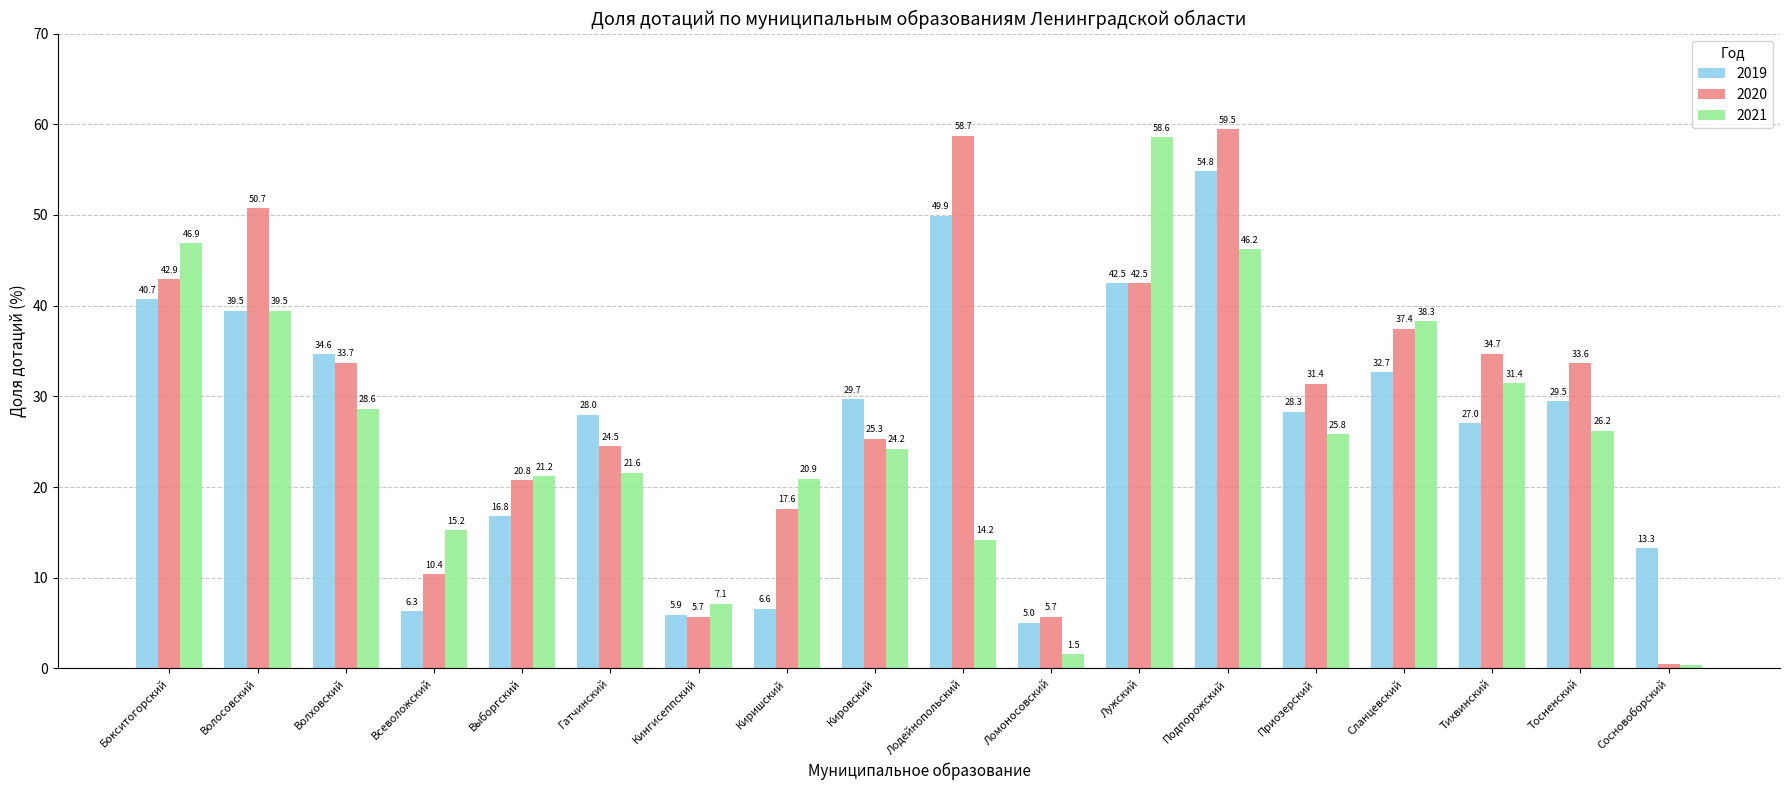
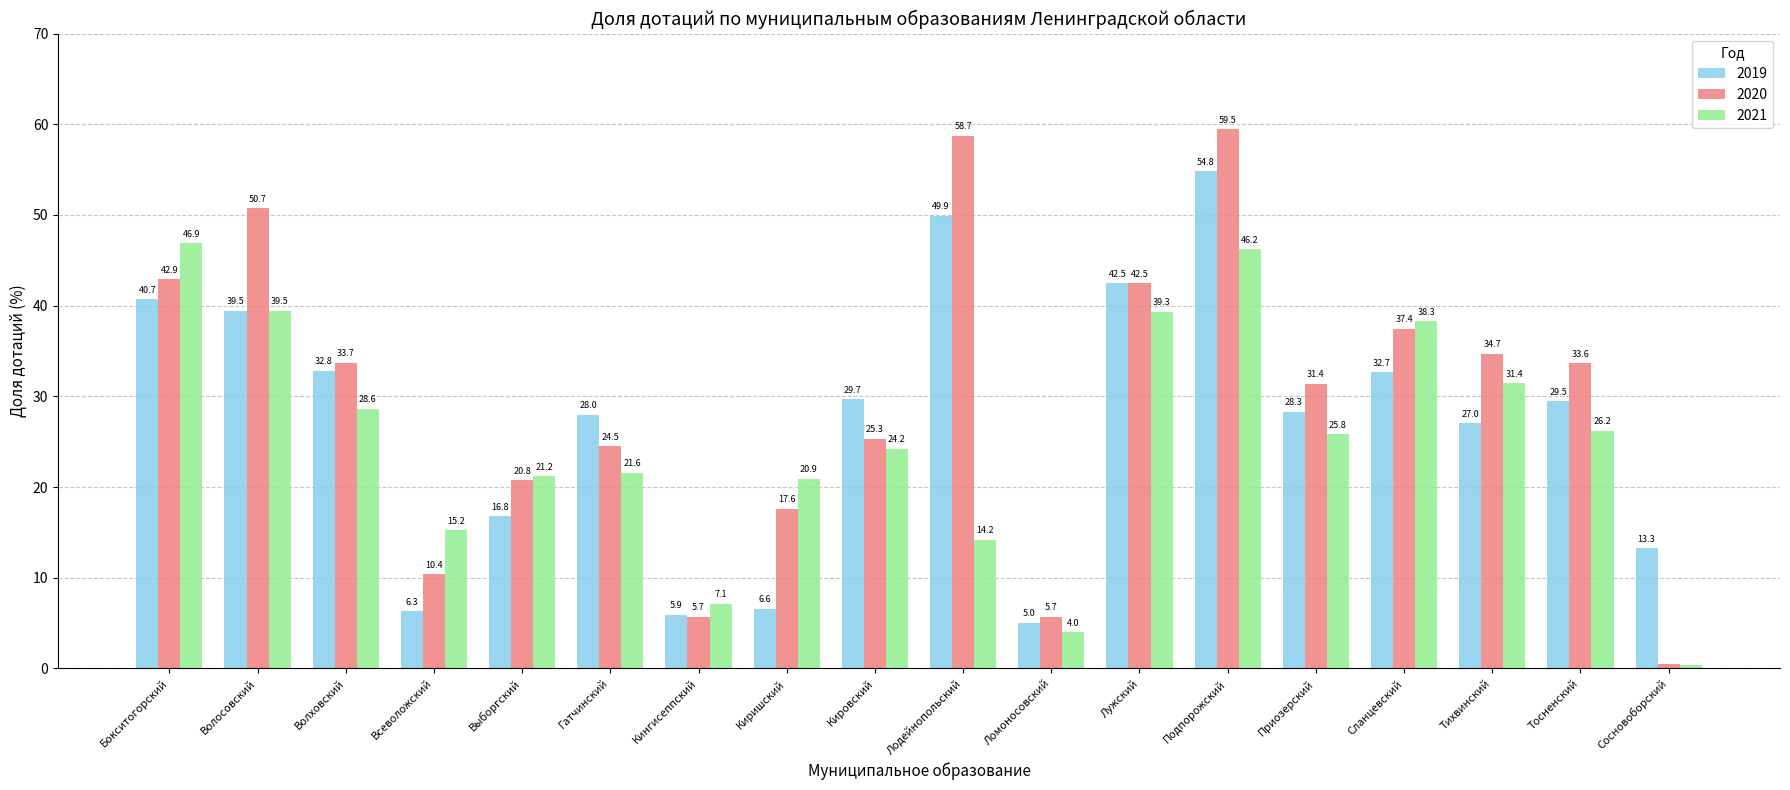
  {
    "2019": {
      "Бокситогорский": 40.7,
      "Волосовский": 39.5,
-     "Волховский": 34.6,
+     "Волховский": 32.8,
      "Всеволожский": 6.3,
      "Выборгский": 16.8,
      "Гатчинский": 28.0,
      "Кингисеппский": 5.9,
      "Киришский": 6.6,
      "Кировский": 29.7,
      "Лодейнопольский": 49.9,
      "Ломоносовский": 5.0,
      "Лужский": 42.5,
      "Подпорожский": 54.8,
      "Приозерский": 28.3,
      "Сланцевский": 32.7,
      "Тихвинский": 27.0,
      "Тосненский": 29.5,
      "Сосновоборский": 13.3
    },
    "2020": {
      "Бокситогорский": 42.9,
      "Волосовский": 50.7,
      "Волховский": 33.7,
      "Всеволожский": 10.4,
      "Выборгский": 20.8,
      "Гатчинский": 24.5,
      "Кингисеппский": 5.7,
      "Киришский": 17.6,
      "Кировский": 25.3,
      "Лодейнопольский": 58.7,
      "Ломоносовский": 5.7,
      "Лужский": 42.5,
      "Подпорожский": 59.5,
      "Приозерский": 31.4,
      "Сланцевский": 37.4,
      "Тихвинский": 34.7,
      "Тосненский": 33.6
    },
    "2021": {
      "Бокситогорский": 46.9,
      "Волосовский": 39.5,
      "Волховский": 28.6,
      "Всеволожский": 15.2,
      "Выборгский": 21.2,
      "Гатчинский": 21.6,
      "Кингисеппский": 7.1,
      "Киришский": 20.9,
      "Кировский": 24.2,
      "Лодейнопольский": 14.2,
-     "Ломоносовский": 1.5,
-     "Лужский": 58.6,
+     "Ломоносовский": 4.0,
+     "Лужский": 39.3,
      "Подпорожский": 46.2,
      "Приозерский": 25.8,
      "Сланцевский": 38.3,
      "Тихвинский": 31.4,
      "Тосненский": 26.2
    }
  }
